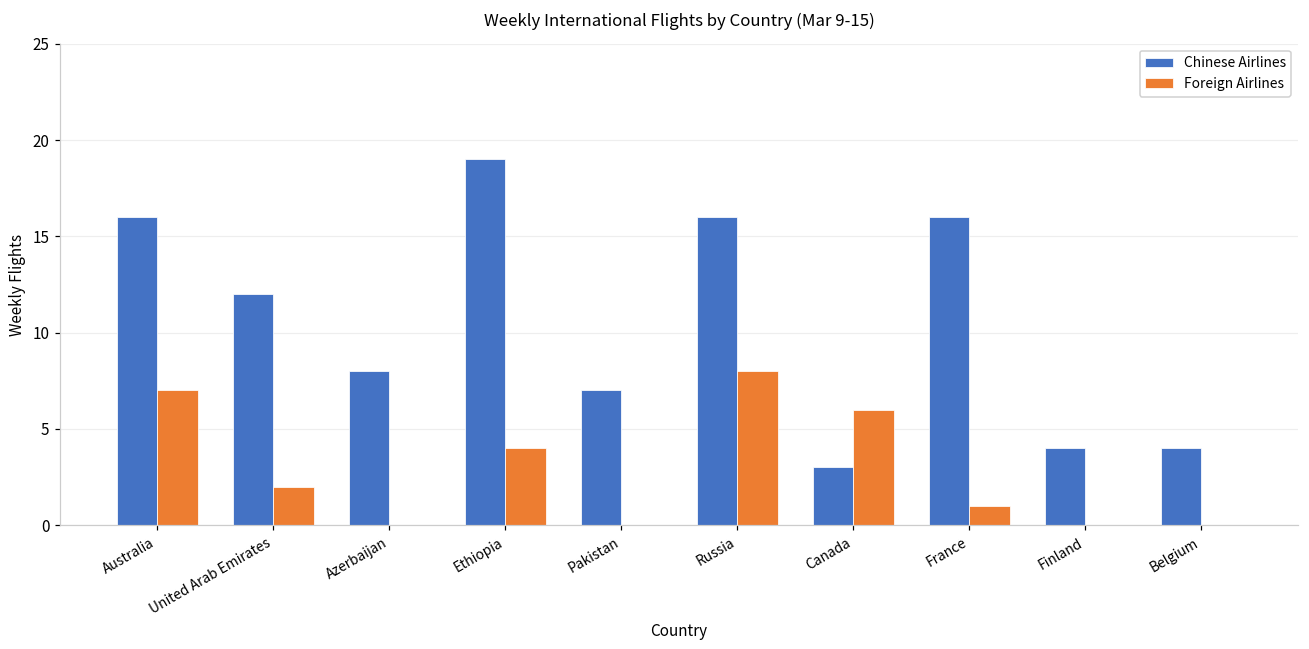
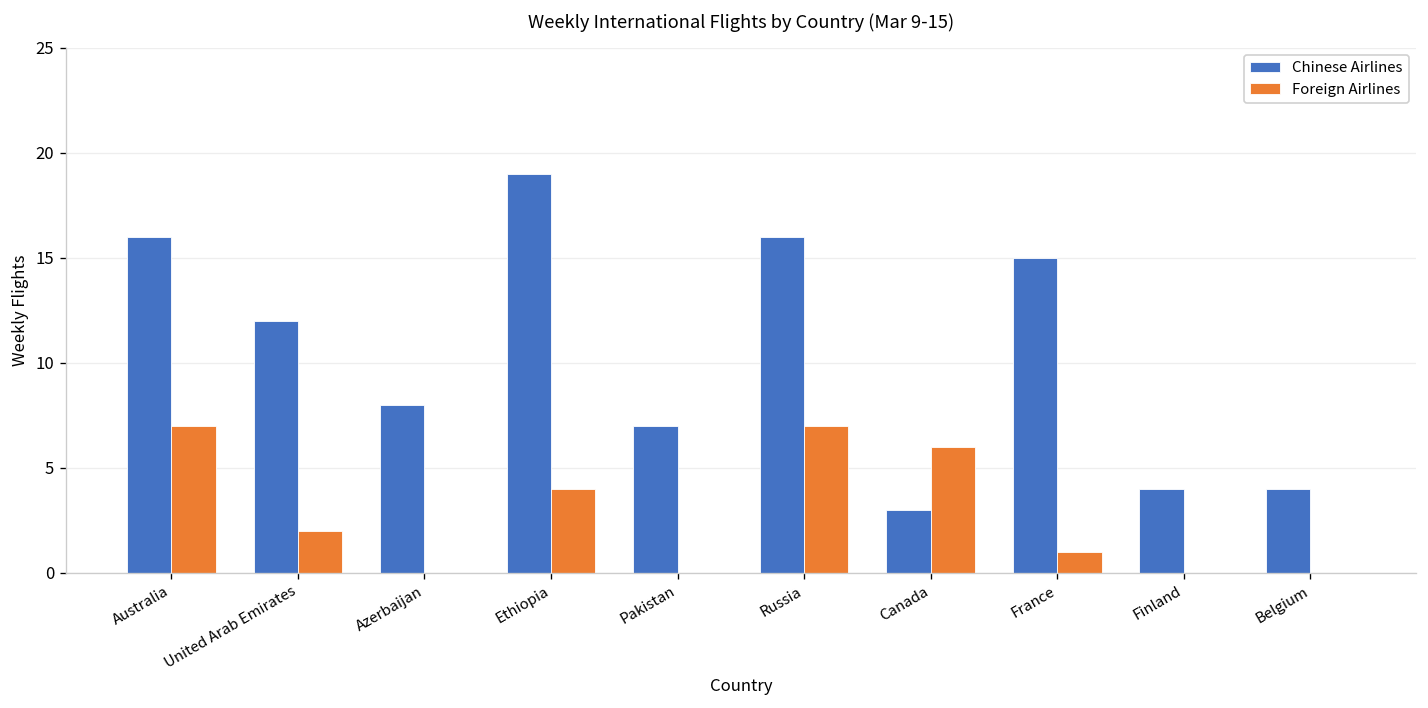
  {
    "Chinese Airlines": {
      "Australia": 16,
      "United Arab Emirates": 12,
      "Azerbaijan": 8,
      "Ethiopia": 19,
      "Pakistan": 7,
      "Russia": 16,
      "Canada": 3,
-     "France": 16,
+     "France": 15,
      "Finland": 4,
      "Belgium": 4
    },
    "Foreign Airlines": {
      "Australia": 7,
      "United Arab Emirates": 2,
      "Azerbaijan": 0,
      "Ethiopia": 4,
      "Pakistan": 0,
-     "Russia": 8,
+     "Russia": 7,
      "Canada": 6,
      "France": 1,
      "Finland": 0,
      "Belgium": 0
    }
  }
